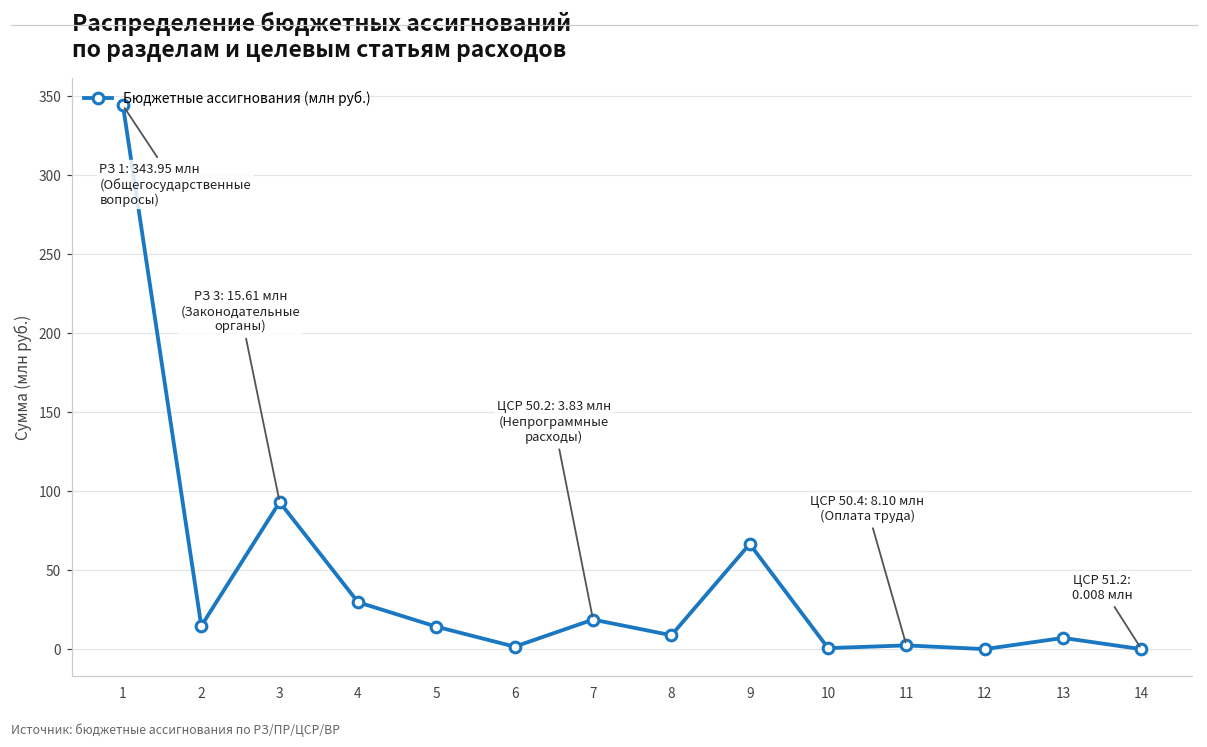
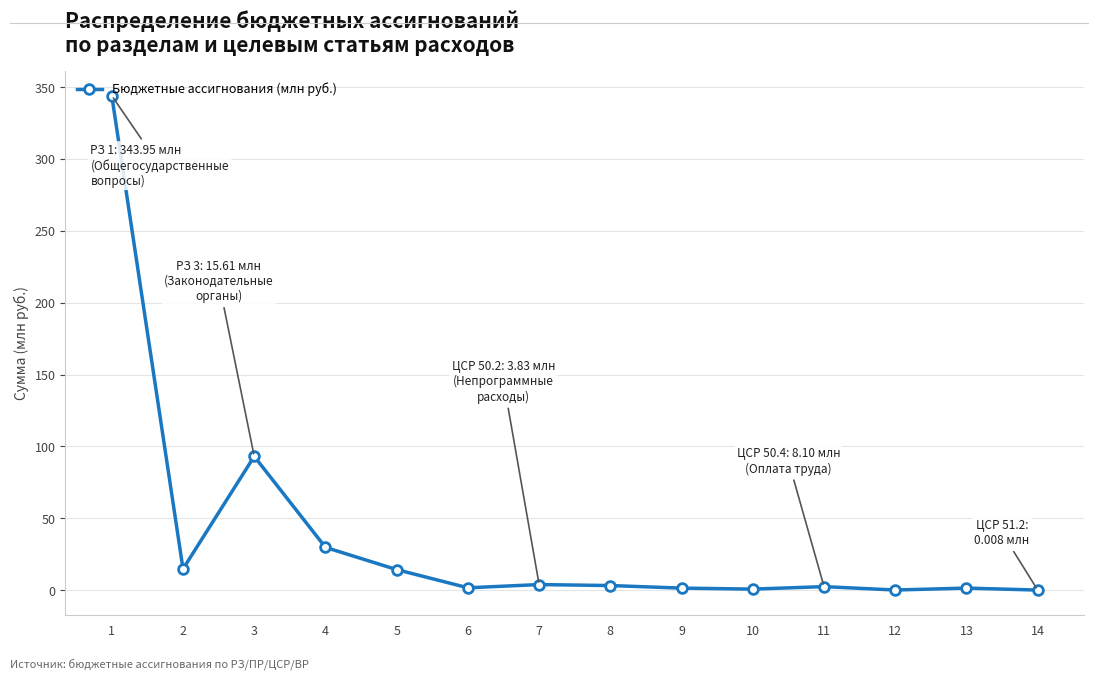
  {
    "2": 15,
    "4": 30,
    "5": 14,
    "6": 2,
-   "7": 19,
-   "8": 9,
-   "9": 67,
+   "7": 4,
+   "8": 3,
+   "9": 1,
    "10": 1,
    "12": 0,
-   "13": 7
+   "13": 1
  }
